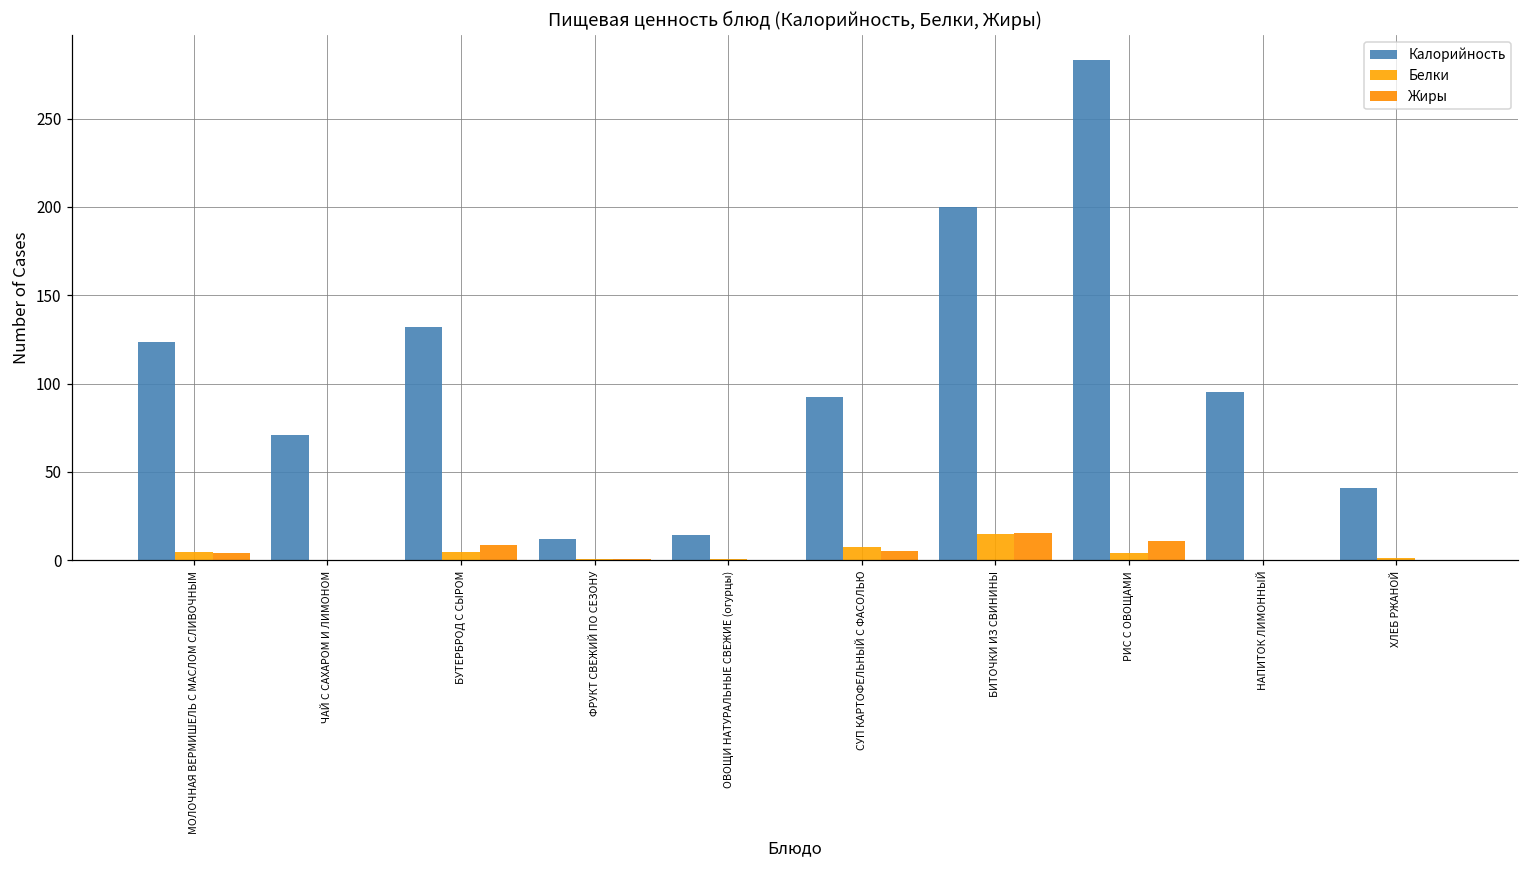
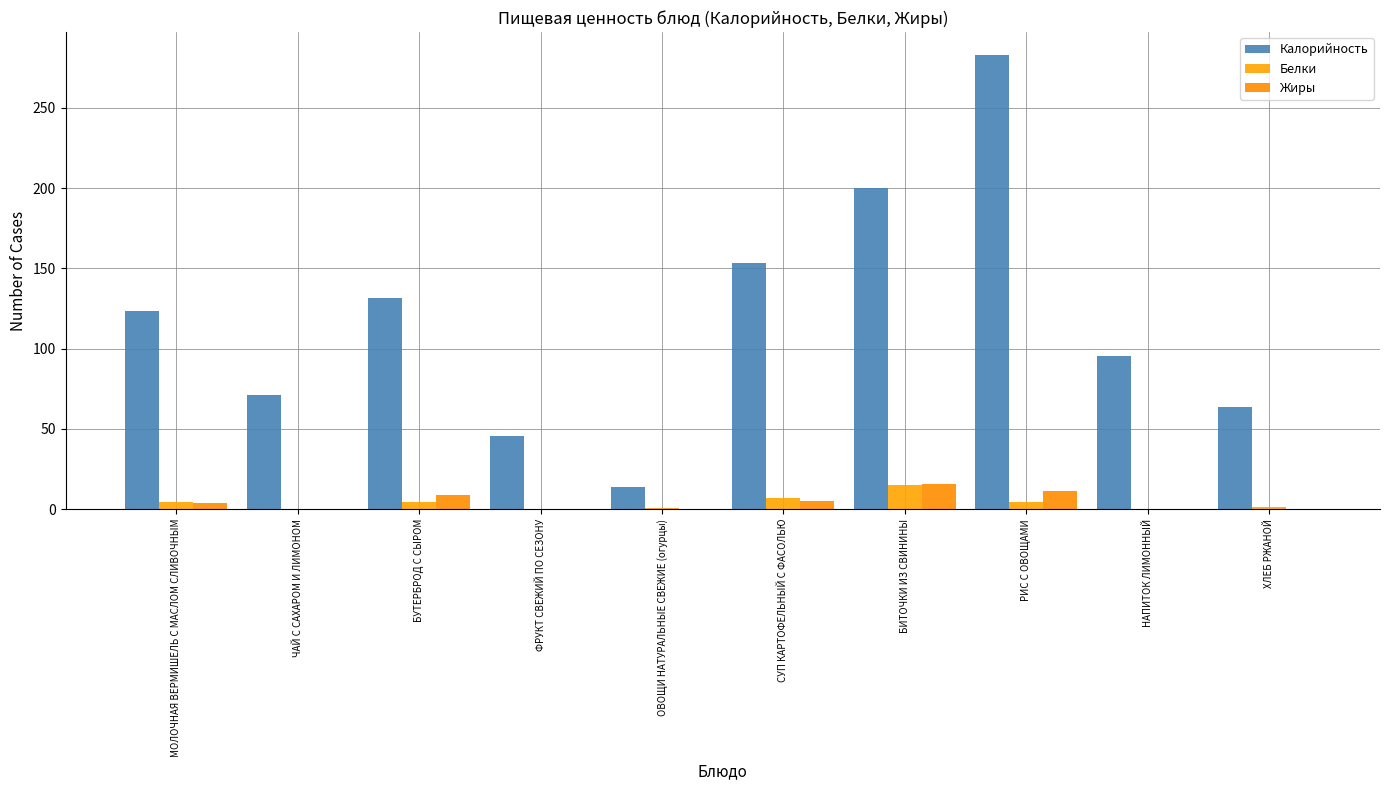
  {
    "Калорийность": {
      "МОЛОЧНАЯ ВЕРМИШЕЛЬ С МАСЛОМ СЛИВОЧНЫМ": 124,
      "ЧАЙ С САХАРОМ И ЛИМОНОМ": 71,
      "БУТЕРБРОД С СЫРОМ": 132,
-     "ФРУКТ СВЕЖИЙ ПО СЕЗОНУ": 12,
+     "ФРУКТ СВЕЖИЙ ПО СЕЗОНУ": 46,
      "ОВОЩИ НАТУРАЛЬНЫЕ СВЕЖИЕ (огурцы)": 14,
-     "СУП КАРТОФЕЛЬНЫЙ С ФАСОЛЬЮ": 92,
+     "СУП КАРТОФЕЛЬНЫЙ С ФАСОЛЬЮ": 154,
      "БИТОЧКИ ИЗ СВИНИНЫ": 200,
      "РИС С ОВОЩАМИ": 283,
      "НАПИТОК ЛИМОННЫЙ": 95,
-     "ХЛЕБ РЖАНОЙ": 41
+     "ХЛЕБ РЖАНОЙ": 64
    }
  }
